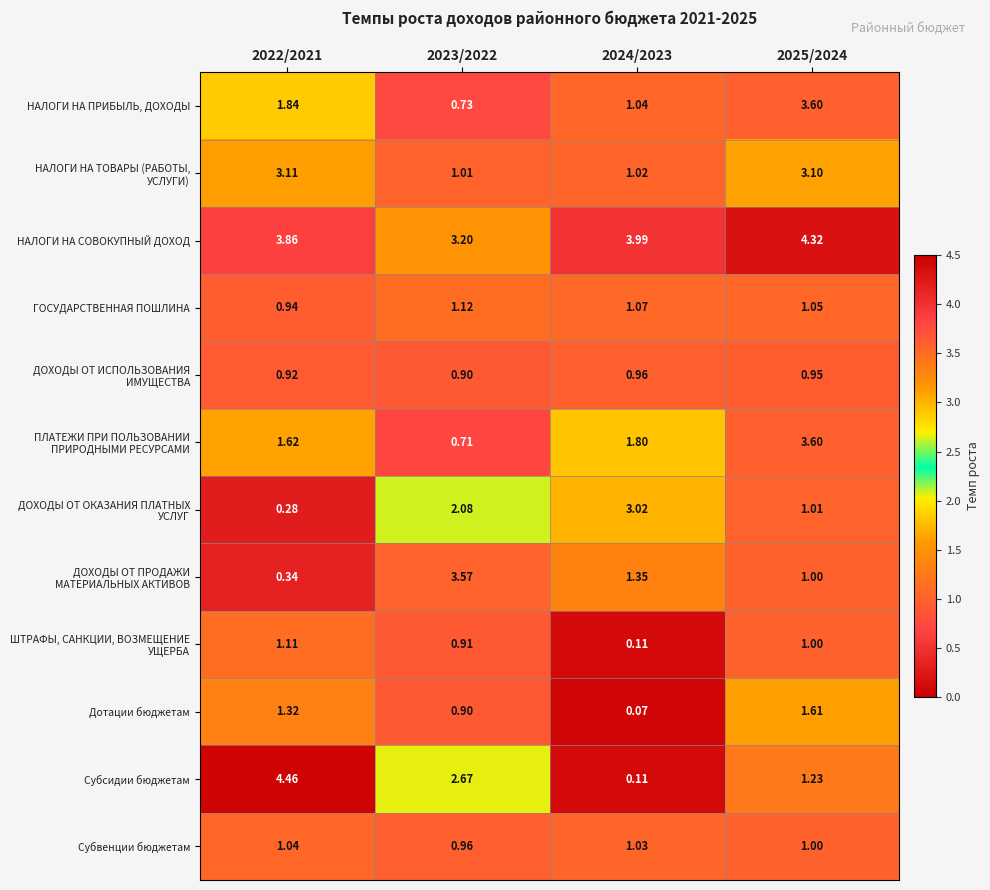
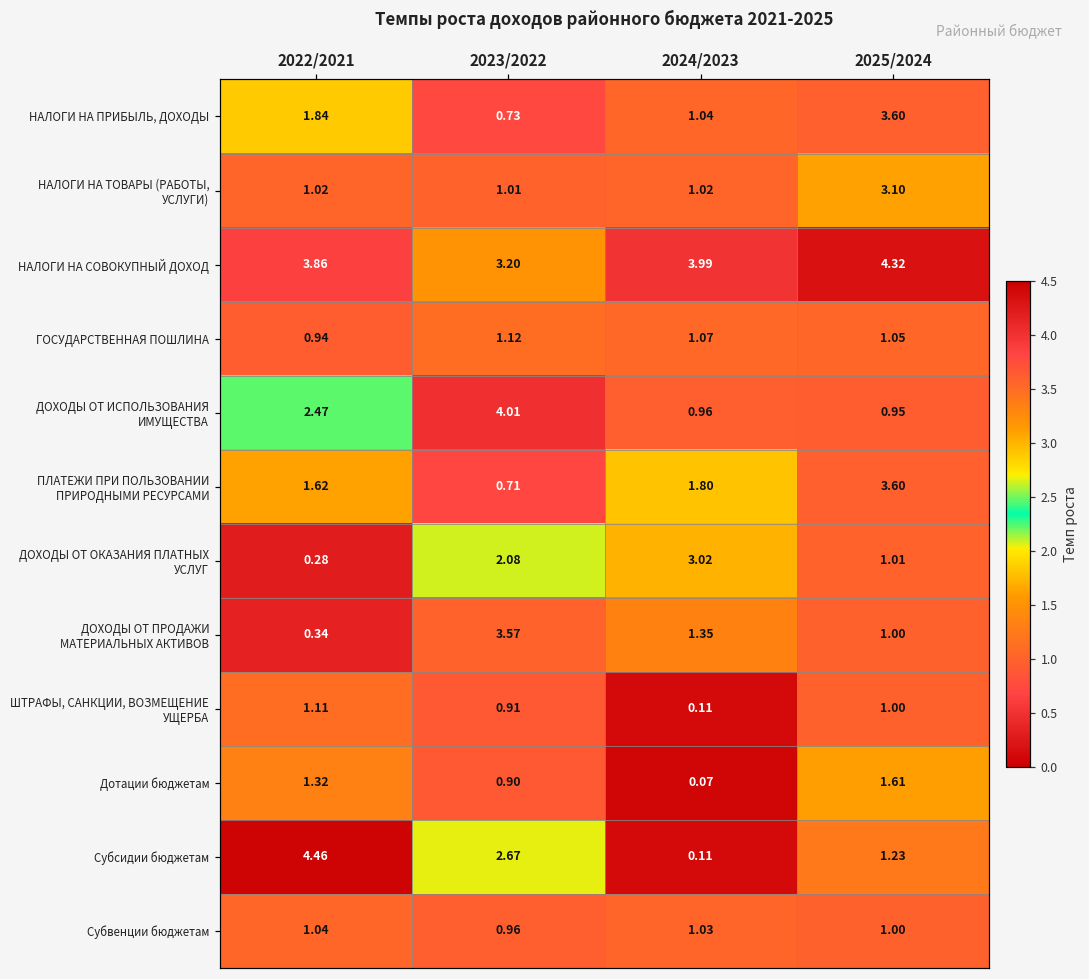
  {
    "НАЛОГИ НА ПРИБЫЛЬ, ДОХОДЫ": {
      "2022/2021": 1.84,
      "2023/2022": 0.73,
      "2024/2023": 1.04,
      "2025/2024": 3.60
    },
    "НАЛОГИ НА ТОВАРЫ (РАБОТЫ, УСЛУГИ)": {
-     "2022/2021": 3.11,
+     "2022/2021": 1.02,
      "2023/2022": 1.01,
      "2024/2023": 1.02,
      "2025/2024": 3.10
    },
    "НАЛОГИ НА СОВОКУПНЫЙ ДОХОД": {
      "2022/2021": 3.86,
      "2023/2022": 3.20,
      "2024/2023": 3.99,
      "2025/2024": 4.32
    },
    "ГОСУДАРСТВЕННАЯ ПОШЛИНА": {
      "2022/2021": 0.94,
      "2023/2022": 1.12,
      "2024/2023": 1.07,
      "2025/2024": 1.05
    },
    "ДОХОДЫ ОТ ИСПОЛЬЗОВАНИЯ ИМУЩЕСТВА": {
-     "2022/2021": 0.92,
-     "2023/2022": 0.90,
+     "2022/2021": 2.47,
+     "2023/2022": 4.01,
      "2024/2023": 0.96,
      "2025/2024": 0.95
    },
    "ПЛАТЕЖИ ПРИ ПОЛЬЗОВАНИИ ПРИРОДНЫМИ РЕСУРСАМИ": {
      "2022/2021": 1.62,
      "2023/2022": 0.71,
      "2024/2023": 1.80,
      "2025/2024": 3.60
    },
    "ДОХОДЫ ОТ ОКАЗАНИЯ ПЛАТНЫХ УСЛУГ": {
      "2022/2021": 0.28,
      "2023/2022": 2.08,
      "2024/2023": 3.02,
      "2025/2024": 1.01
    },
    "ДОХОДЫ ОТ ПРОДАЖИ МАТЕРИАЛЬНЫХ АКТИВОВ": {
      "2022/2021": 0.34,
      "2023/2022": 3.57,
      "2024/2023": 1.35,
      "2025/2024": 1.00
    },
    "ШТРАФЫ, САНКЦИИ, ВОЗМЕЩЕНИЕ УЩЕРБА": {
      "2022/2021": 1.11,
      "2023/2022": 0.91,
      "2024/2023": 0.11,
      "2025/2024": 1.00
    },
    "Дотации бюджетам": {
      "2022/2021": 1.32,
      "2023/2022": 0.90,
      "2024/2023": 0.07,
      "2025/2024": 1.61
    },
    "Субсидии бюджетам": {
      "2022/2021": 4.46,
      "2023/2022": 2.67,
      "2024/2023": 0.11,
      "2025/2024": 1.23
    },
    "Субвенции бюджетам": {
      "2022/2021": 1.04,
      "2023/2022": 0.96,
      "2024/2023": 1.03,
      "2025/2024": 1.00
    }
  }
